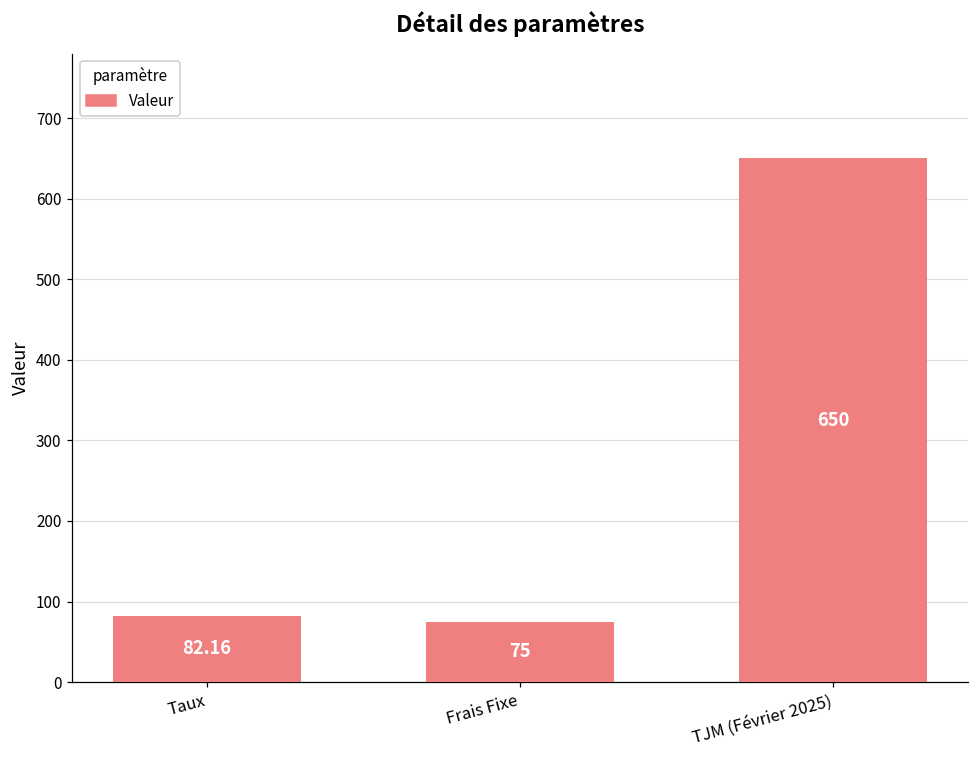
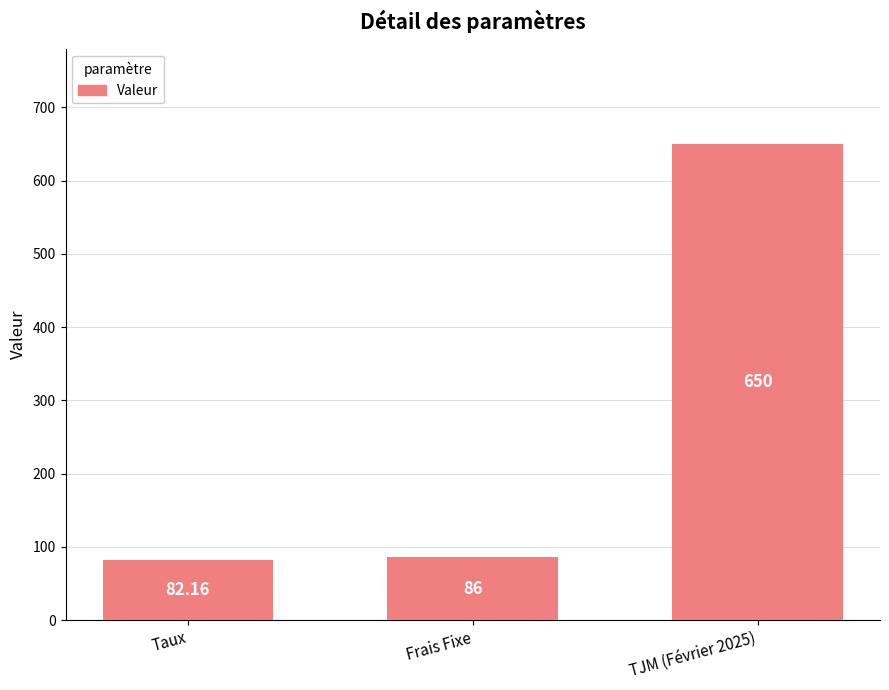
  {
    "Taux": 82.16,
-   "Frais Fixe": 75,
+   "Frais Fixe": 86,
    "TJM (Février 2025)": 650
  }
